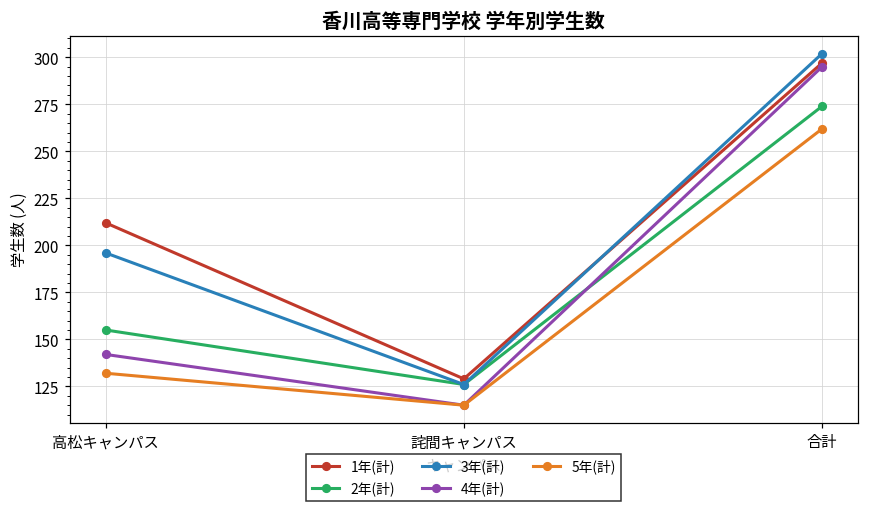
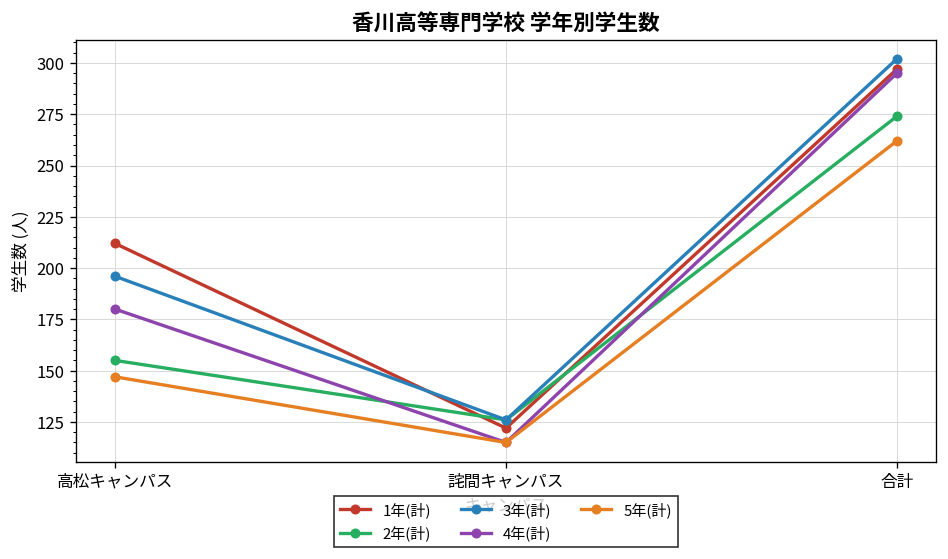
  {
    "1年(計)": {
      "高松キャンパス": 212,
-     "詫間キャンパス": 129,
+     "詫間キャンパス": 122,
      "合計": 297
    },
    "2年(計)": {
      "高松キャンパス": 155,
      "合計": 274
    },
    "3年(計)": {
      "高松キャンパス": 196,
      "合計": 302
    },
    "4年(計)": {
-     "高松キャンパス": 142,
+     "高松キャンパス": 180,
      "合計": 295
    },
    "5年(計)": {
-     "高松キャンパス": 132,
+     "高松キャンパス": 147,
      "合計": 262
    }
  }
